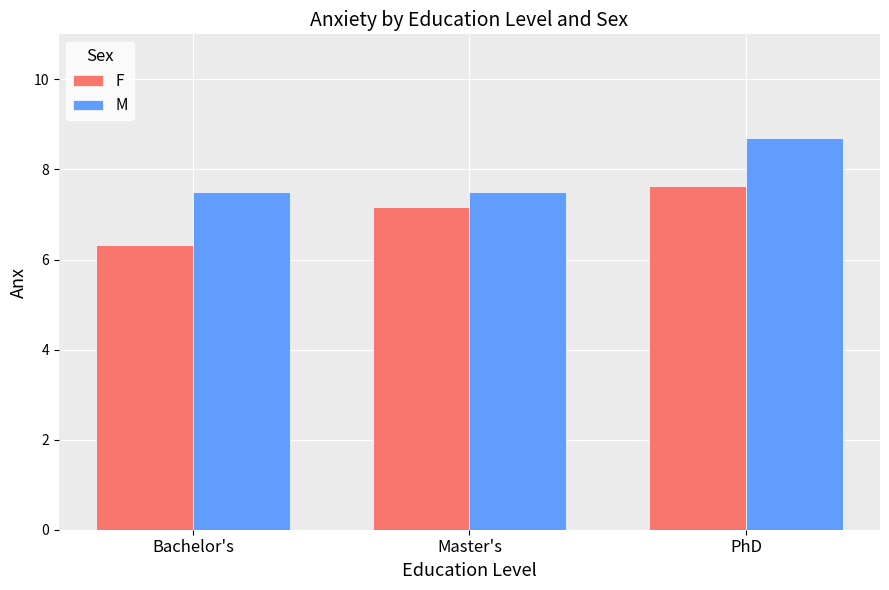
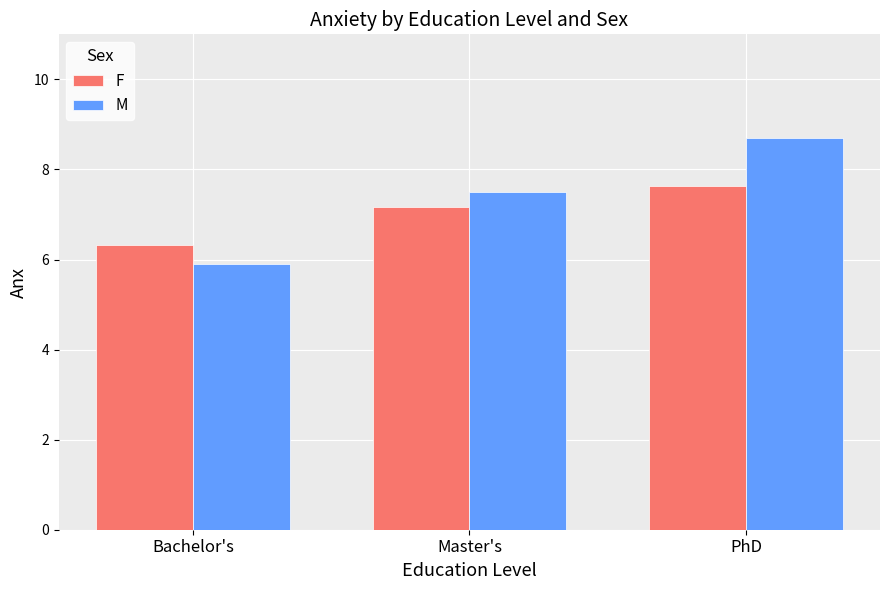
  {
    "M": {
-     "Bachelor's": 7.5,
+     "Bachelor's": 5.9,
      "Master's": 7.5,
      "PhD": 8.7
    }
  }
